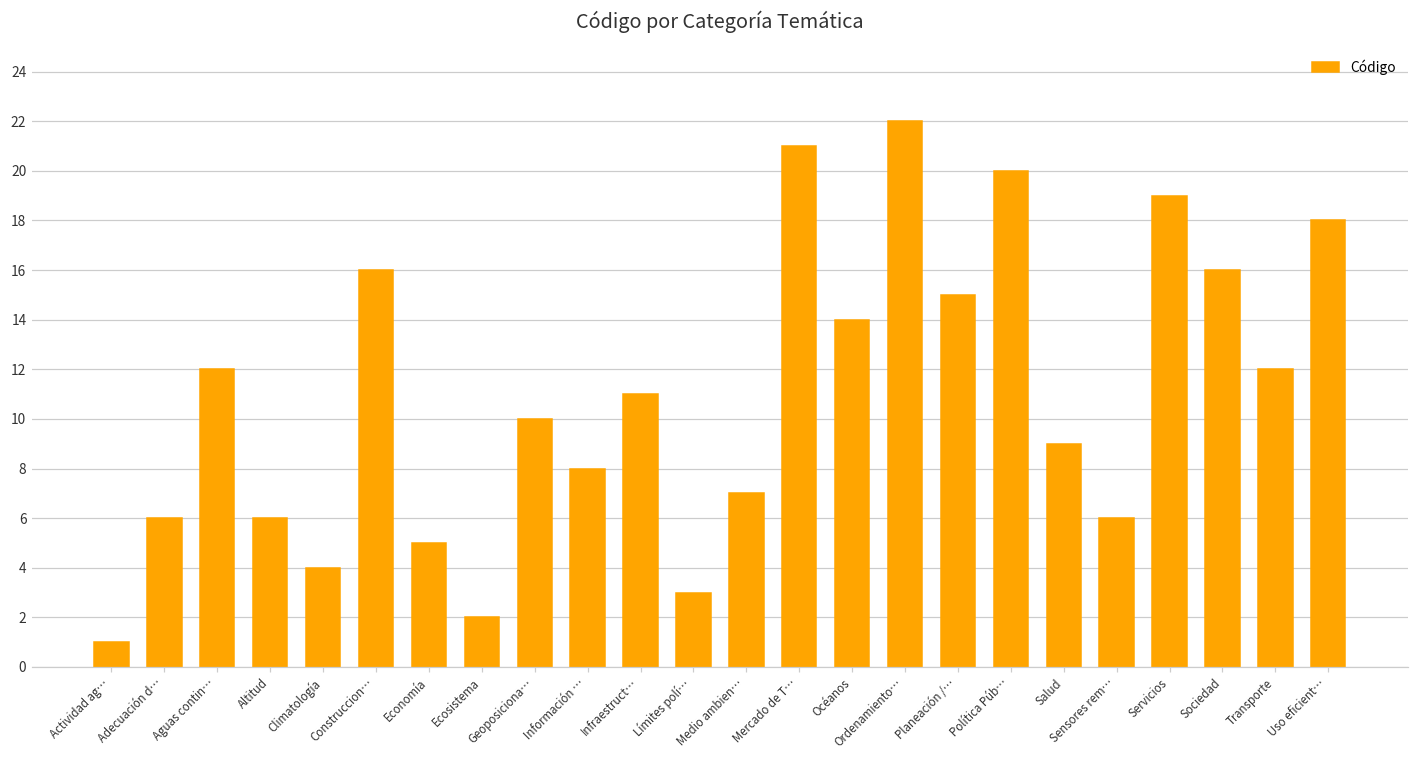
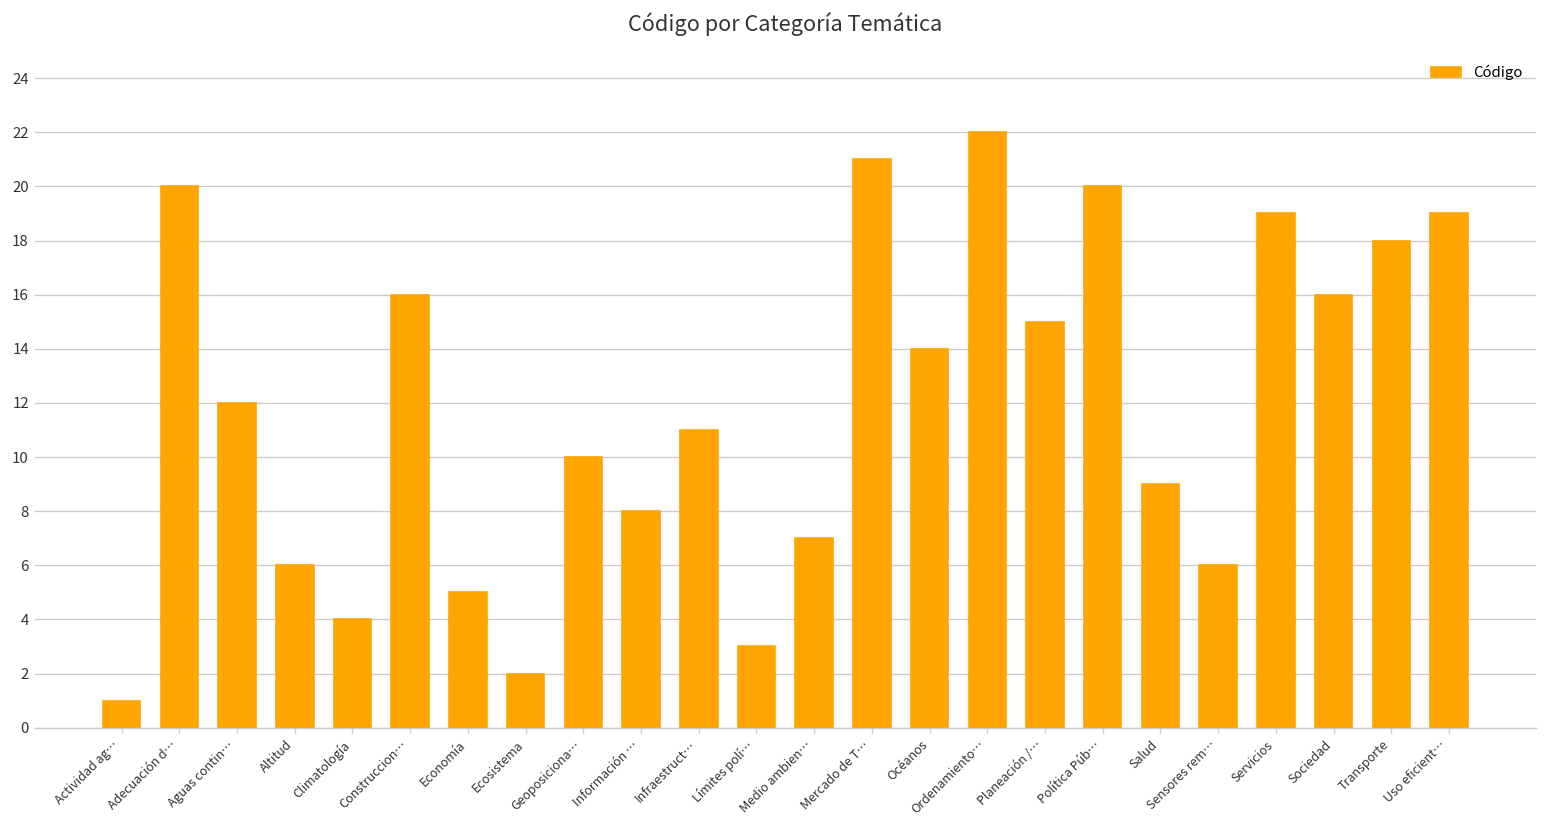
  {
    "Actividad ag…": 1,
-   "Adecuación d…": 6,
+   "Adecuación d…": 20,
    "Aguas contin…": 12,
    "Altitud": 6,
    "Climatología": 4,
    "Construccion…": 16,
    "Economía": 5,
    "Ecosistema": 2,
    "Geoposiciona…": 10,
    "Información …": 8,
    "Infraestruct…": 11,
    "Límites polí…": 3,
    "Medio ambien…": 7,
    "Mercado de T…": 21,
    "Océanos": 14,
    "Ordenamiento…": 22,
    "Planeación /…": 15,
    "Política Púb…": 20,
    "Salud": 9,
    "Sensores rem…": 6,
    "Servicios": 19,
    "Sociedad": 16,
-   "Transporte": 12,
-   "Uso eficient…": 18
+   "Transporte": 18,
+   "Uso eficient…": 19
  }
